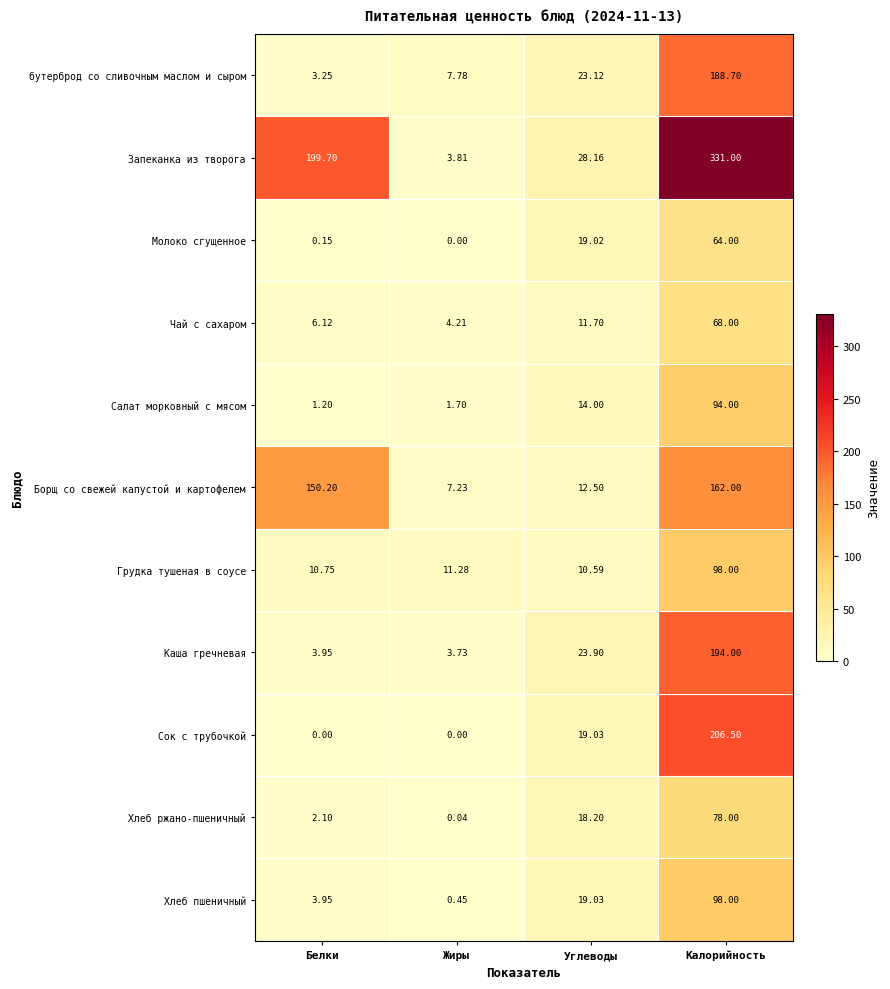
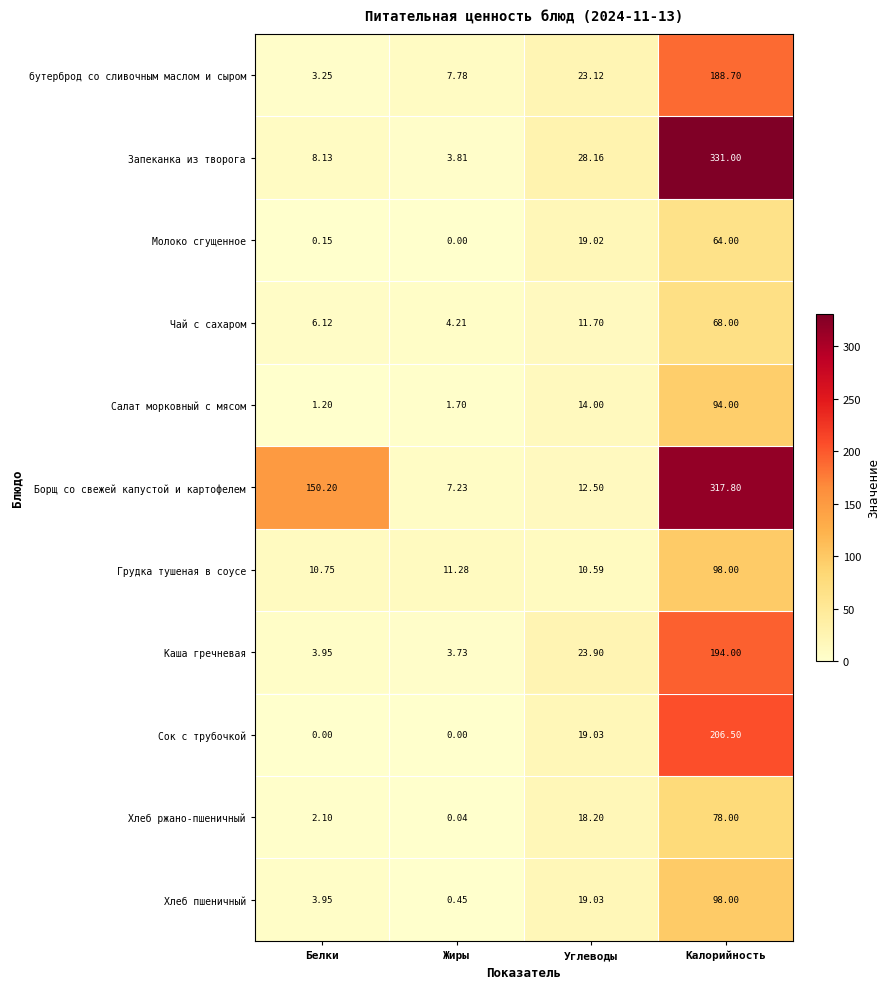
  {
    "бутерброд со сливочным маслом и сыром": {
      "Белки": 3.25,
      "Жиры": 7.78,
      "Углеводы": 23.12,
      "Калорийность": 188.70
    },
    "Запеканка из творога": {
-     "Белки": 199.70,
+     "Белки": 8.13,
      "Жиры": 3.81,
      "Углеводы": 28.16,
      "Калорийность": 331.00
    },
    "Молоко сгущенное": {
      "Белки": 0.15,
      "Жиры": 0.00,
      "Углеводы": 19.02,
      "Калорийность": 64.00
    },
    "Чай с сахаром": {
      "Белки": 6.12,
      "Жиры": 4.21,
      "Углеводы": 11.70,
      "Калорийность": 68.00
    },
    "Салат морковный с мясом": {
      "Белки": 1.20,
      "Жиры": 1.70,
      "Углеводы": 14.00,
      "Калорийность": 94.00
    },
    "Борщ со свежей капустой и картофелем": {
      "Белки": 150.20,
      "Жиры": 7.23,
      "Углеводы": 12.50,
-     "Калорийность": 162.00
+     "Калорийность": 317.80
    },
    "Грудка тушеная в соусе": {
      "Белки": 10.75,
      "Жиры": 11.28,
      "Углеводы": 10.59,
      "Калорийность": 98.00
    },
    "Каша гречневая": {
      "Белки": 3.95,
      "Жиры": 3.73,
      "Углеводы": 23.90,
      "Калорийность": 194.00
    },
    "Сок с трубочкой": {
      "Белки": 0.00,
      "Жиры": 0.00,
      "Углеводы": 19.03,
      "Калорийность": 206.50
    },
    "Хлеб ржано-пшеничный": {
      "Белки": 2.10,
      "Жиры": 0.04,
      "Углеводы": 18.20,
      "Калорийность": 78.00
    },
    "Хлеб пшеничный": {
      "Белки": 3.95,
      "Жиры": 0.45,
      "Углеводы": 19.03,
      "Калорийность": 98.00
    }
  }
